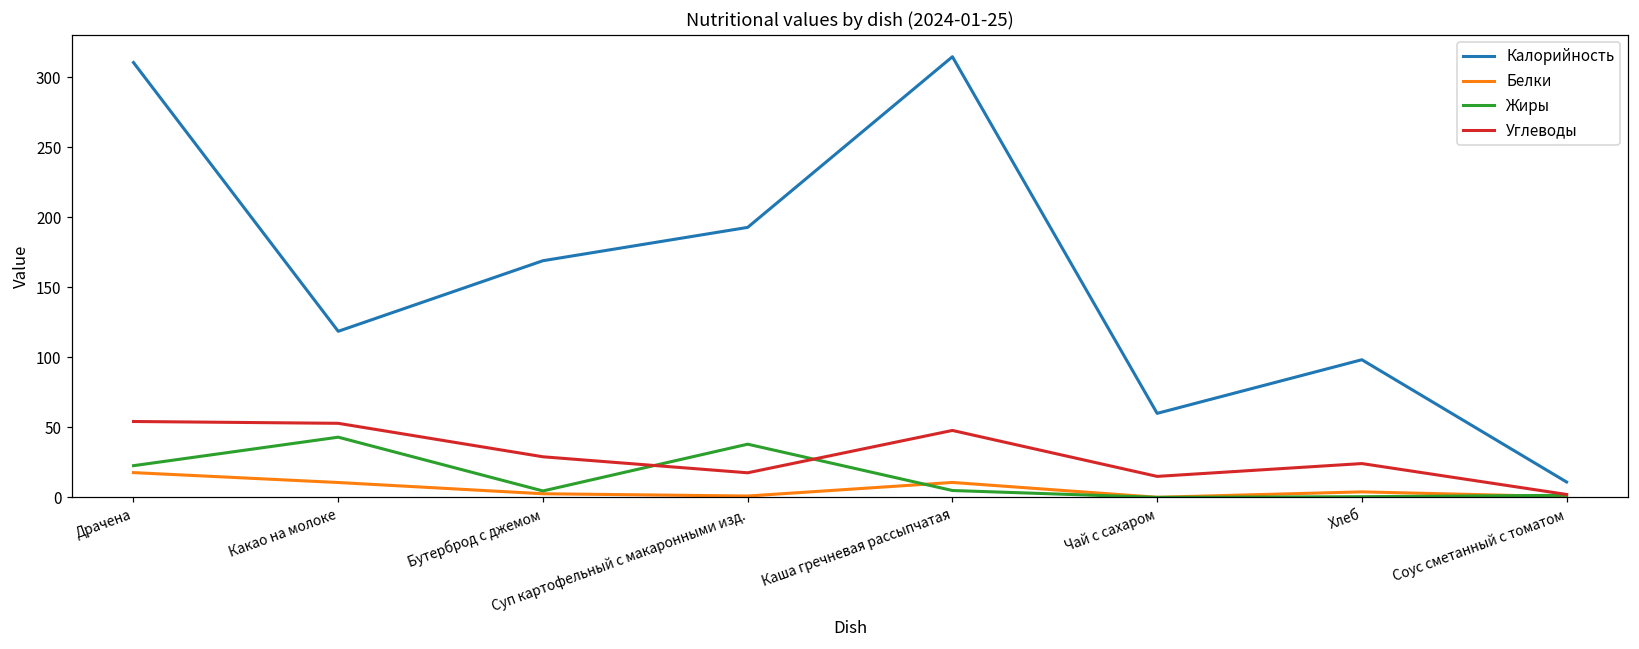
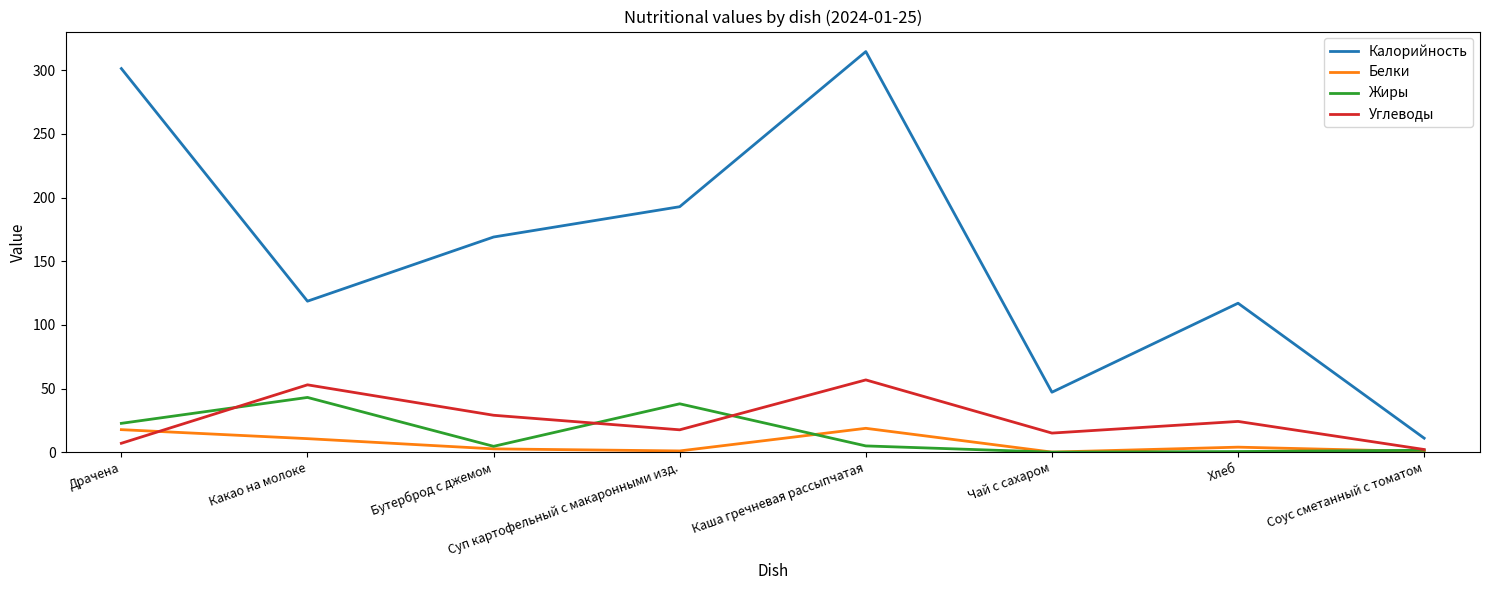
  {
    "Калорийность": {
-     "Драчена": 311,
+     "Драчена": 301,
      "Какао на молоке": 119,
      "Бутерброд с джемом": 169,
      "Суп картофельный с макаронными изд.": 193,
      "Каша гречневая рассыпчатая": 315,
-     "Чай с сахаром": 60,
-     "Хлеб": 98,
+     "Чай с сахаром": 47,
+     "Хлеб": 117,
      "Соус сметанный с томатом": 11
    },
    "Белки": {
      "Драчена": 18,
      "Какао на молоке": 11,
      "Бутерброд с джемом": 3,
      "Суп картофельный с макаронными изд.": 1,
-     "Каша гречневая рассыпчатая": 11,
+     "Каша гречневая рассыпчатая": 19,
      "Хлеб": 4
    },
    "Жиры": {
      "Драчена": 23,
      "Какао на молоке": 43,
      "Бутерброд с джемом": 5,
      "Суп картофельный с макаронными изд.": 38,
      "Каша гречневая рассыпчатая": 5,
      "Хлеб": 1
    },
    "Углеводы": {
-     "Драчена": 54,
+     "Драчена": 7,
      "Какао на молоке": 53,
      "Бутерброд с джемом": 29,
      "Суп картофельный с макаронными изд.": 18,
-     "Каша гречневая рассыпчатая": 48,
+     "Каша гречневая рассыпчатая": 57,
      "Чай с сахаром": 15,
      "Хлеб": 24
    }
  }
